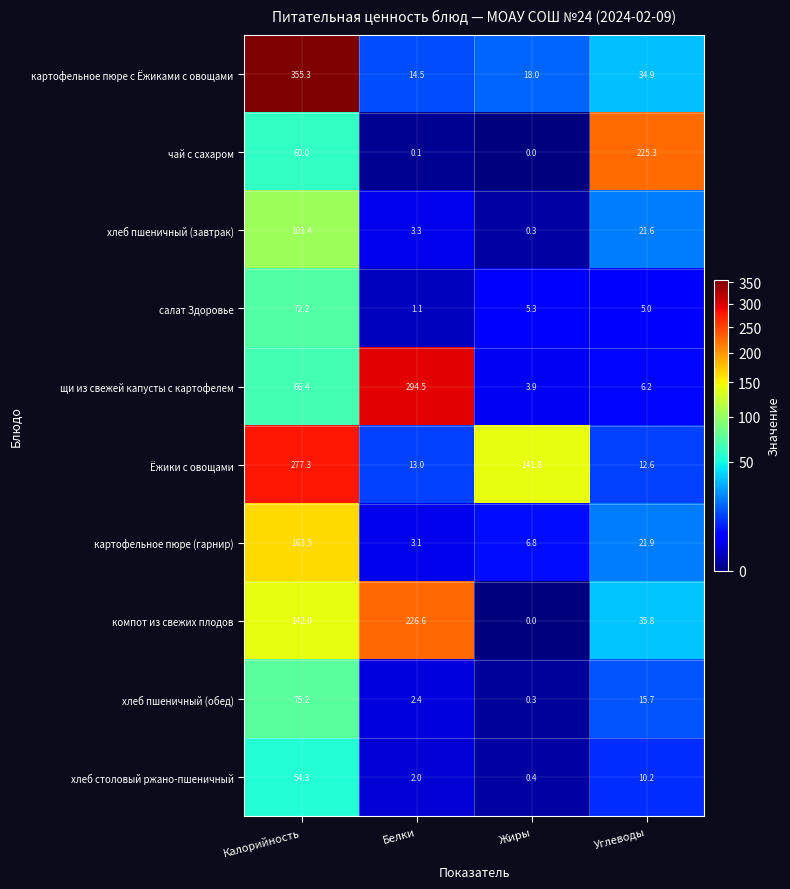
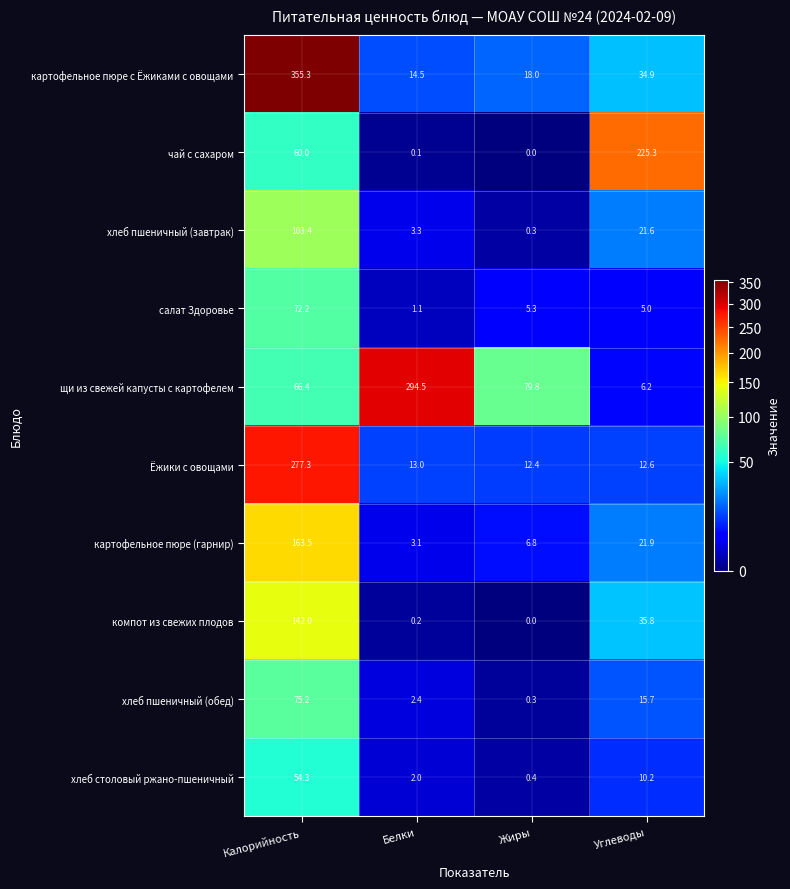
  {
    "картофельное пюре с Ёжиками с овощами": {
      "Калорийность": 355.3,
      "Белки": 14.5,
      "Жиры": 18.0,
      "Углеводы": 34.9
    },
    "чай с сахаром": {
      "Калорийность": 60.0,
      "Белки": 0.1,
      "Жиры": 0.0,
      "Углеводы": 225.3
    },
    "хлеб пшеничный (завтрак)": {
      "Калорийность": 103.4,
      "Белки": 3.3,
      "Жиры": 0.3,
      "Углеводы": 21.6
    },
    "салат Здоровье": {
      "Калорийность": 72.2,
      "Белки": 1.1,
      "Жиры": 5.3,
      "Углеводы": 5.0
    },
    "щи из свежей капусты с картофелем": {
      "Калорийность": 66.4,
      "Белки": 294.5,
-     "Жиры": 3.9,
+     "Жиры": 79.8,
      "Углеводы": 6.2
    },
    "Ёжики с овощами": {
      "Калорийность": 277.3,
      "Белки": 13.0,
-     "Жиры": 141.8,
+     "Жиры": 12.4,
      "Углеводы": 12.6
    },
    "картофельное пюре (гарнир)": {
      "Калорийность": 163.5,
      "Белки": 3.1,
      "Жиры": 6.8,
      "Углеводы": 21.9
    },
    "компот из свежих плодов": {
      "Калорийность": 142.0,
-     "Белки": 226.6,
+     "Белки": 0.2,
      "Жиры": 0.0,
      "Углеводы": 35.8
    },
    "хлеб пшеничный (обед)": {
      "Калорийность": 75.2,
      "Белки": 2.4,
      "Жиры": 0.3,
      "Углеводы": 15.7
    },
    "хлеб столовый ржано-пшеничный": {
      "Калорийность": 54.3,
      "Белки": 2.0,
      "Жиры": 0.4,
      "Углеводы": 10.2
    }
  }
